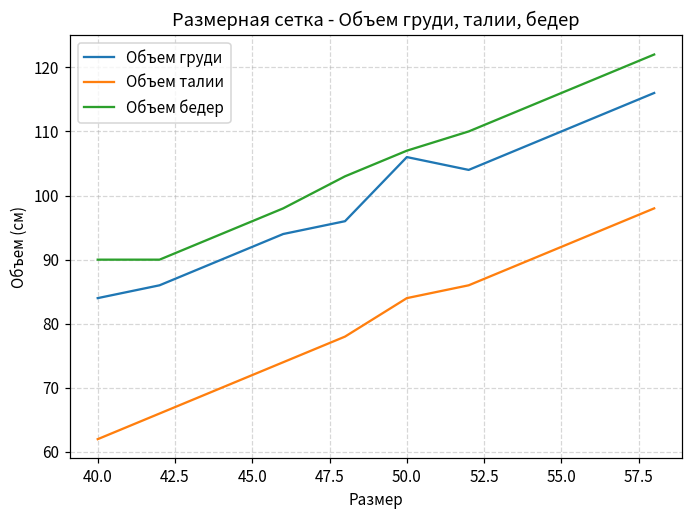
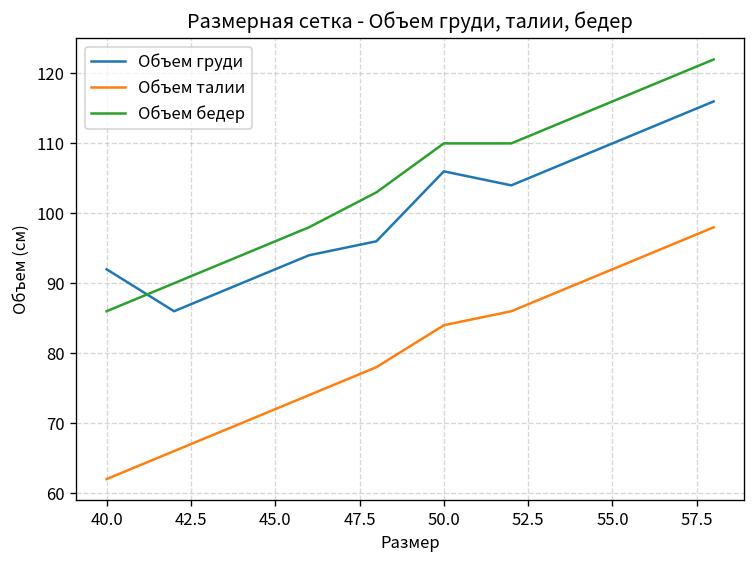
  {
    "Объем груди": {
-     "40.0": 84,
+     "40.0": 92,
      "50.0": 106
    },
    "Объем талии": {
      "40.0": 62,
      "50.0": 84
    },
    "Объем бедер": {
-     "40.0": 90,
-     "50.0": 107
+     "40.0": 86,
+     "50.0": 110
    }
  }
